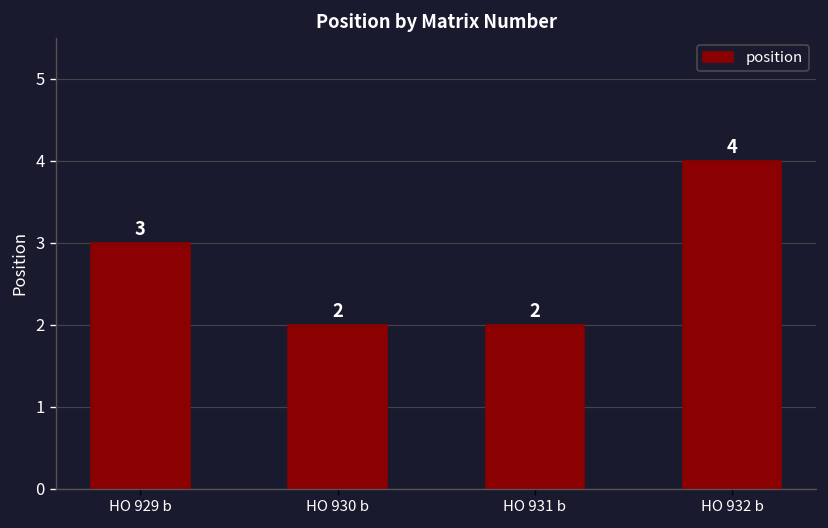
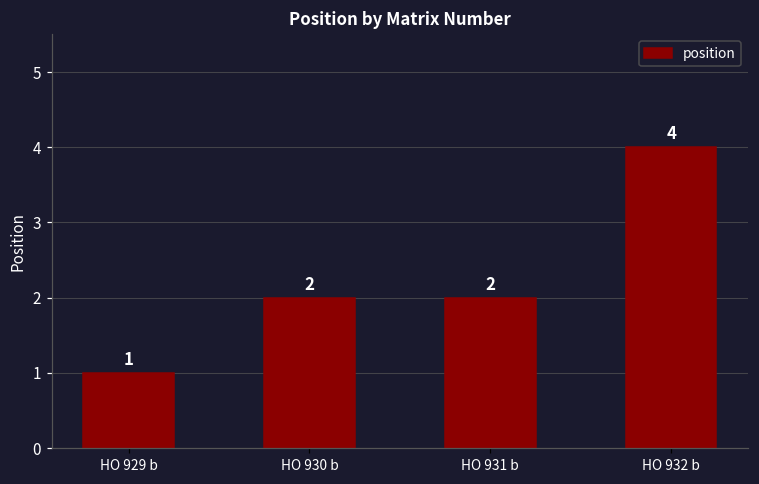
  {
-   "HO 929 b": 3,
+   "HO 929 b": 1,
    "HO 930 b": 2,
    "HO 931 b": 2,
    "HO 932 b": 4
  }
